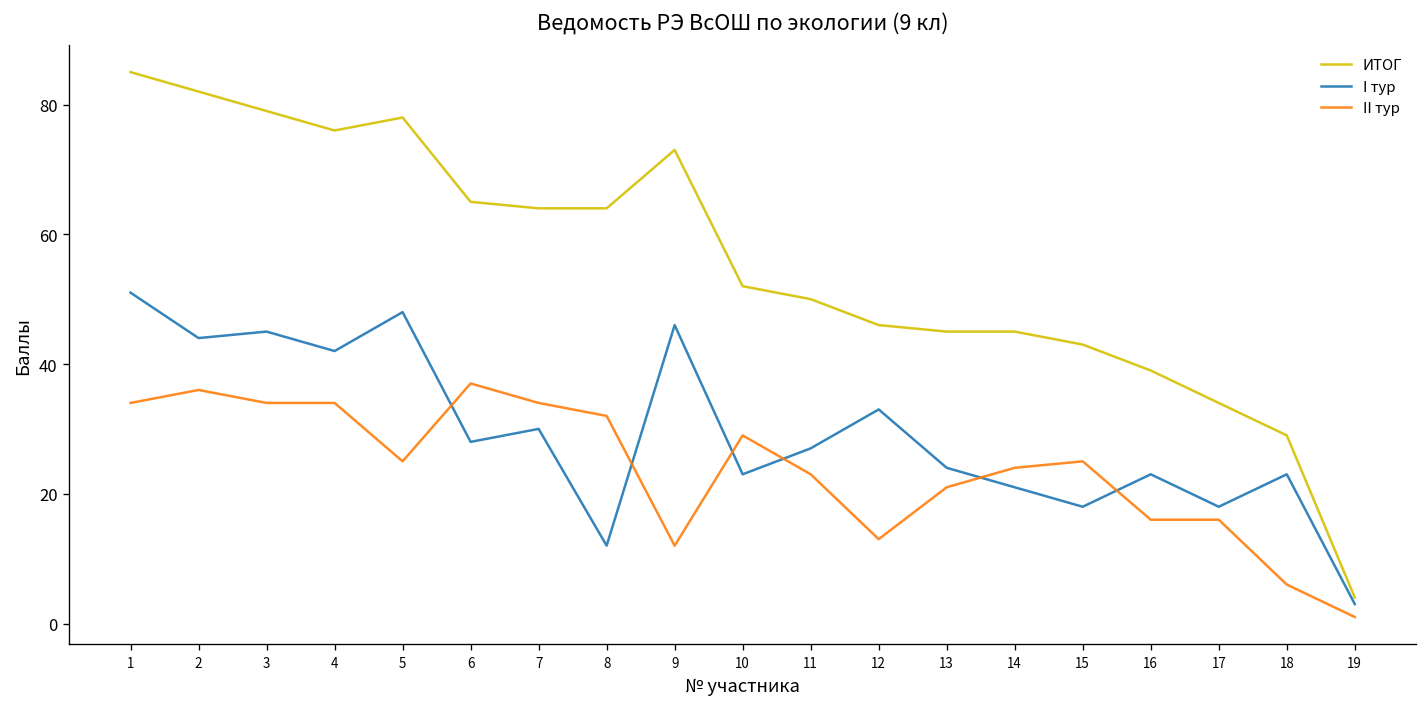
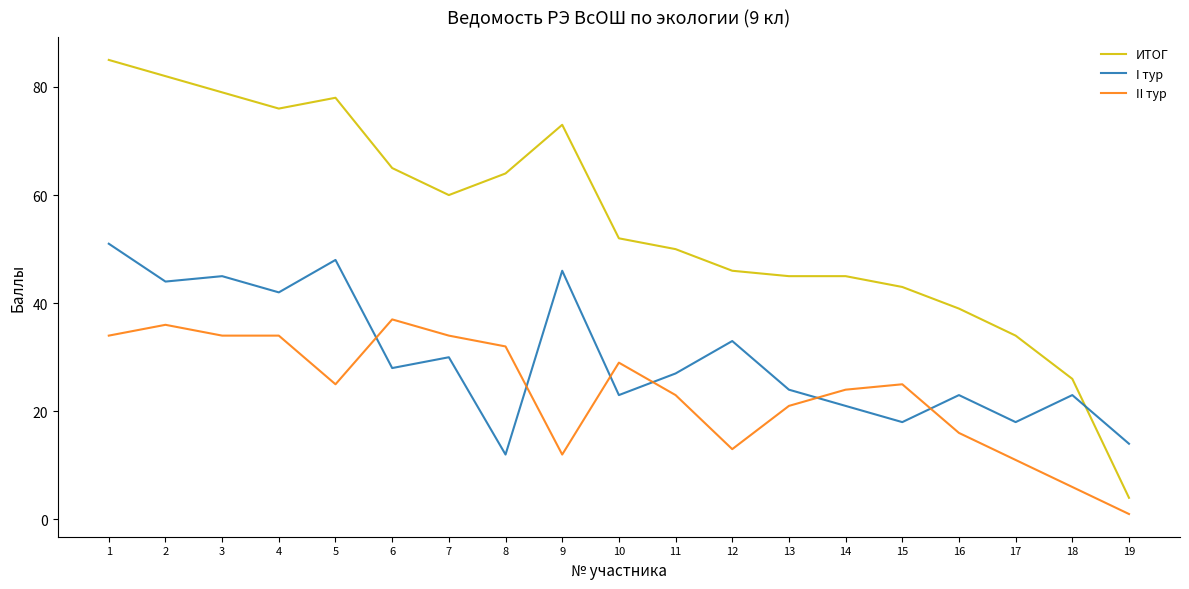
  {
    "ИТОГ": {
      "1": 85,
      "2": 82,
      "3": 79,
      "4": 76,
      "5": 78,
      "6": 65,
-     "7": 64,
+     "7": 60,
      "8": 64,
      "9": 73,
      "10": 52,
      "11": 50,
      "12": 46,
      "13": 45,
      "14": 45,
      "15": 43,
      "16": 39,
      "17": 34,
-     "18": 29,
+     "18": 26,
      "19": 4
    },
    "I тур": {
      "1": 51,
      "2": 44,
      "3": 45,
      "4": 42,
      "5": 48,
      "6": 28,
      "7": 30,
      "8": 12,
      "9": 46,
      "10": 23,
      "11": 27,
      "12": 33,
      "13": 24,
      "14": 21,
      "15": 18,
      "16": 23,
      "17": 18,
      "18": 23,
-     "19": 3
+     "19": 14
    },
    "II тур": {
      "1": 34,
      "2": 36,
      "3": 34,
      "4": 34,
      "5": 25,
      "6": 37,
      "7": 34,
      "8": 32,
      "9": 12,
      "10": 29,
      "11": 23,
      "12": 13,
      "13": 21,
      "14": 24,
      "15": 25,
      "16": 16,
-     "17": 16,
+     "17": 11,
      "18": 6,
      "19": 1
    }
  }
